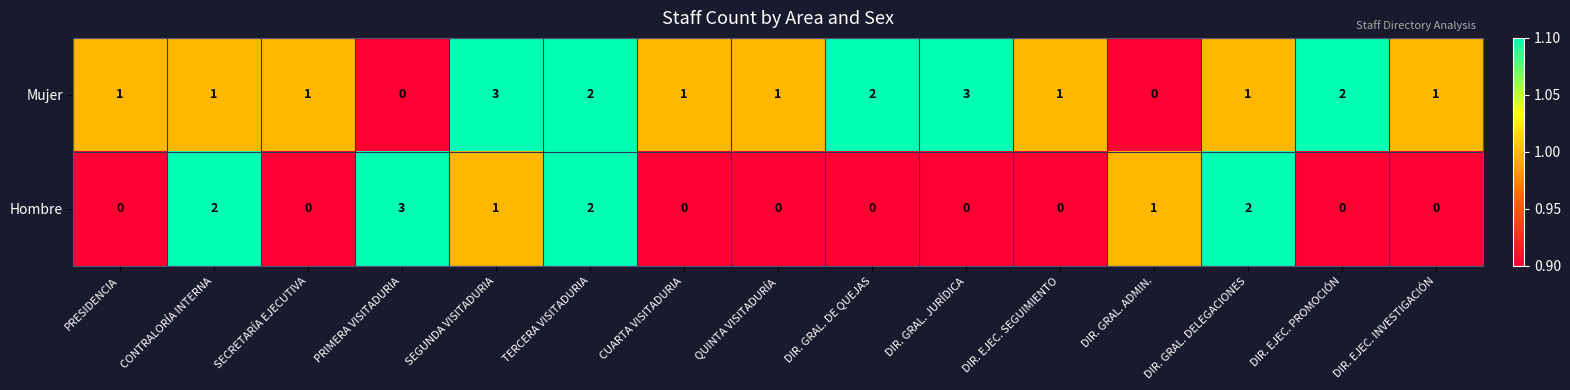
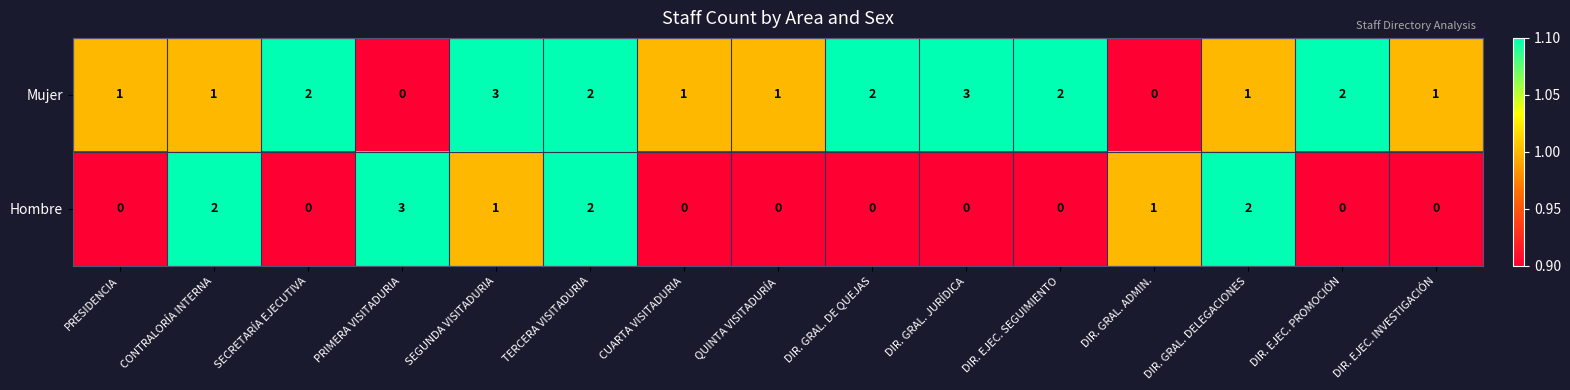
  {
    "Mujer": {
      "PRESIDENCIA": 1,
      "CONTRALORÍA INTERNA": 1,
-     "SECRETARÍA EJECUTIVA": 1,
+     "SECRETARÍA EJECUTIVA": 2,
      "PRIMERA VISITADURIA": 0,
      "SEGUNDA VISITADURIA": 3,
      "TERCERA VISITADURIA": 2,
      "CUARTA VISITADURIA": 1,
      "QUINTA VISITADURÍA": 1,
      "DIR. GRAL. DE QUEJAS": 2,
      "DIR. GRAL. JURÍDICA": 3,
-     "DIR. EJEC. SEGUIMIENTO": 1,
+     "DIR. EJEC. SEGUIMIENTO": 2,
      "DIR. GRAL. ADMIN.": 0,
      "DIR. GRAL. DELEGACIONES": 1,
      "DIR. EJEC. PROMOCIÓN": 2,
      "DIR. EJEC. INVESTIGACIÓN": 1
    },
    "Hombre": {
      "PRESIDENCIA": 0,
      "CONTRALORÍA INTERNA": 2,
      "SECRETARÍA EJECUTIVA": 0,
      "PRIMERA VISITADURIA": 3,
      "SEGUNDA VISITADURIA": 1,
      "TERCERA VISITADURIA": 2,
      "CUARTA VISITADURIA": 0,
      "QUINTA VISITADURÍA": 0,
      "DIR. GRAL. DE QUEJAS": 0,
      "DIR. GRAL. JURÍDICA": 0,
      "DIR. EJEC. SEGUIMIENTO": 0,
      "DIR. GRAL. ADMIN.": 1,
      "DIR. GRAL. DELEGACIONES": 2,
      "DIR. EJEC. PROMOCIÓN": 0,
      "DIR. EJEC. INVESTIGACIÓN": 0
    }
  }
